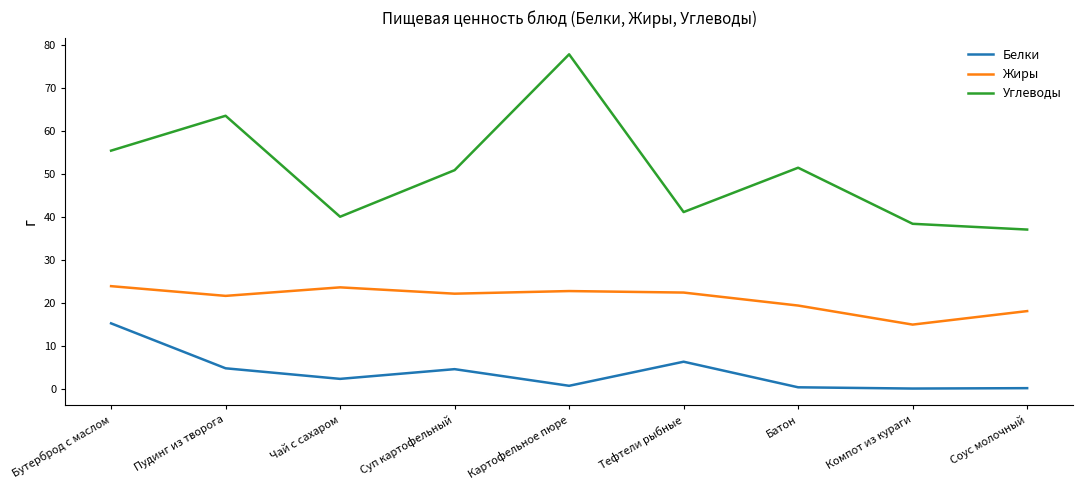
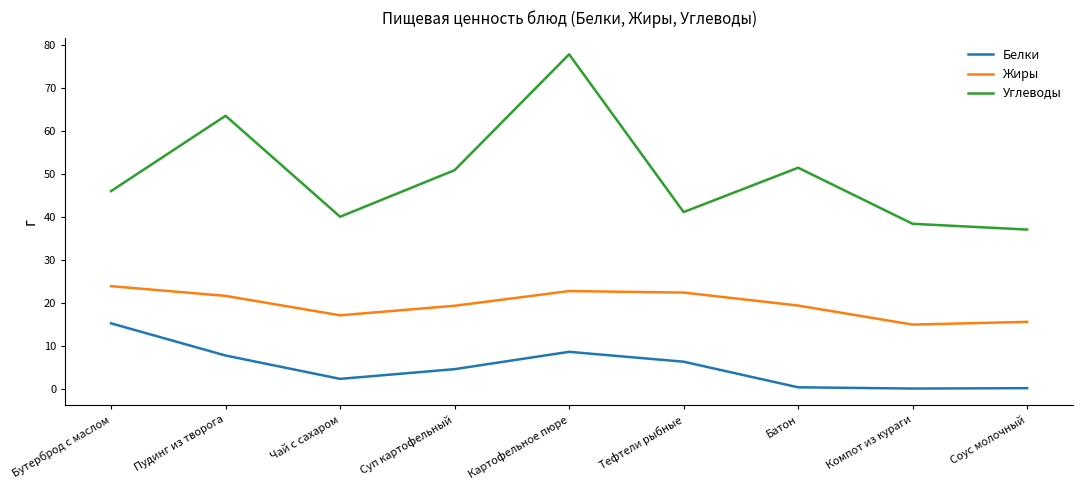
  {
    "Белки": {
      "Бутерброд с маслом": 15,
-     "Пудинг из творога": 5,
+     "Пудинг из творога": 8,
      "Чай с сахаром": 2,
      "Суп картофельный": 5,
-     "Картофельное пюре": 1,
+     "Картофельное пюре": 9,
      "Тефтели рыбные": 6,
      "Батон": 0,
      "Компот из кураги": 0,
      "Соус молочный": 0
    },
    "Жиры": {
      "Бутерброд с маслом": 24,
      "Пудинг из творога": 22,
-     "Чай с сахаром": 24,
-     "Суп картофельный": 22,
+     "Чай с сахаром": 17,
+     "Суп картофельный": 19,
      "Картофельное пюре": 23,
      "Тефтели рыбные": 23,
      "Батон": 19,
      "Компот из кураги": 15,
-     "Соус молочный": 18
+     "Соус молочный": 16
    },
    "Углеводы": {
-     "Бутерброд с маслом": 56,
+     "Бутерброд с маслом": 46,
      "Пудинг из творога": 64,
      "Чай с сахаром": 40,
      "Суп картофельный": 51,
      "Картофельное пюре": 78,
      "Тефтели рыбные": 41,
      "Батон": 52,
      "Компот из кураги": 38,
      "Соус молочный": 37
    }
  }
